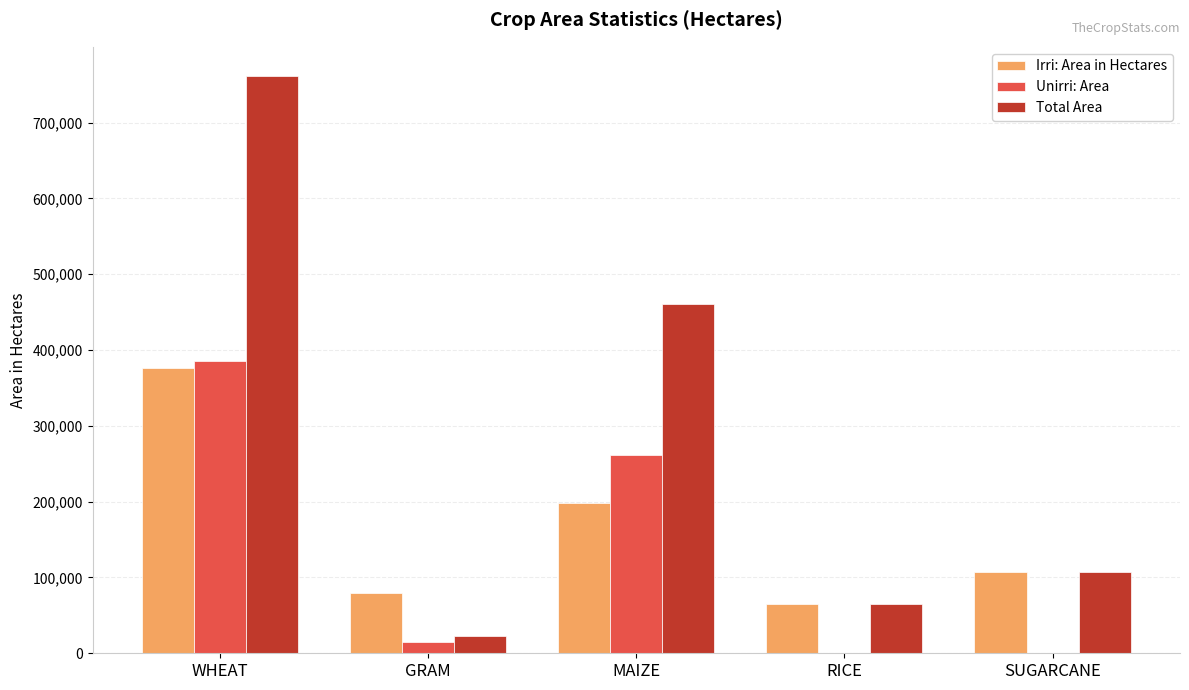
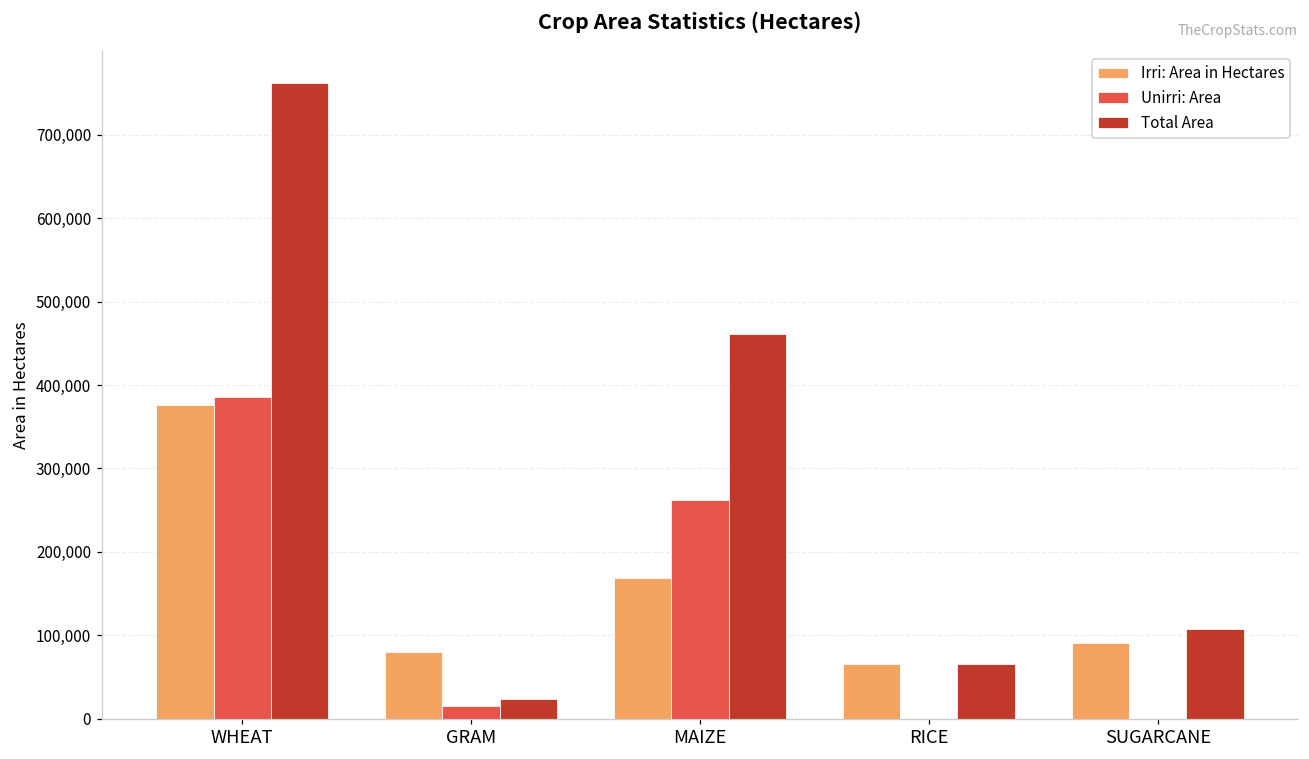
  {
    "Irri: Area in Hectares": {
      "WHEAT": "380,000",
      "GRAM": "80,000",
-     "MAIZE": "200,000",
+     "MAIZE": "170,000",
      "RICE": "60,000",
-     "SUGARCANE": "110,000"
+     "SUGARCANE": "90,000"
    }
  }
